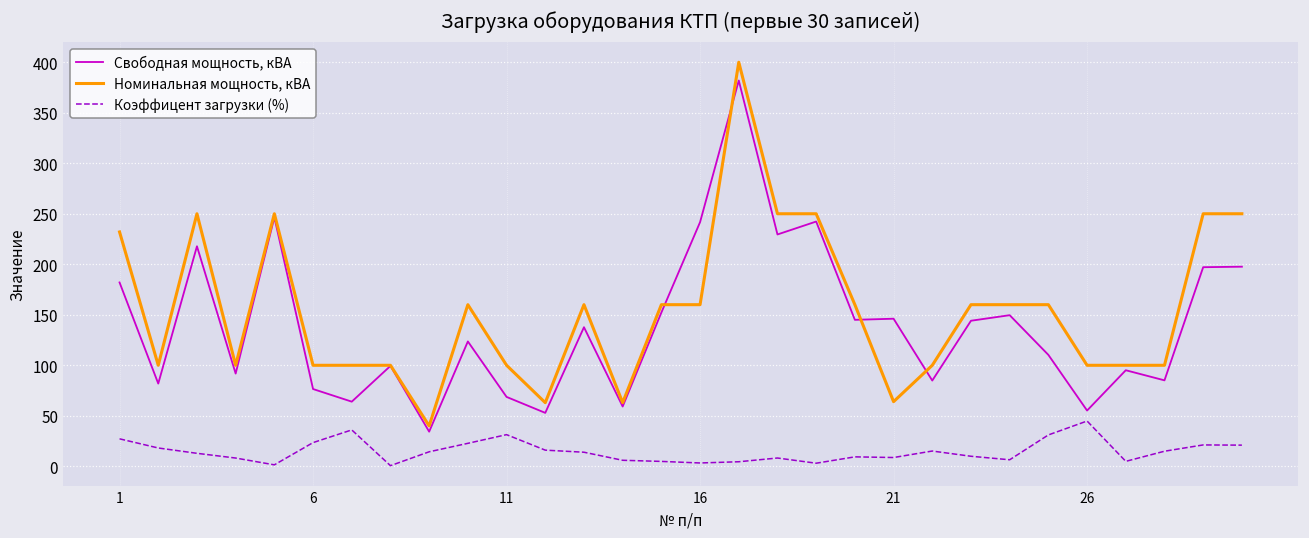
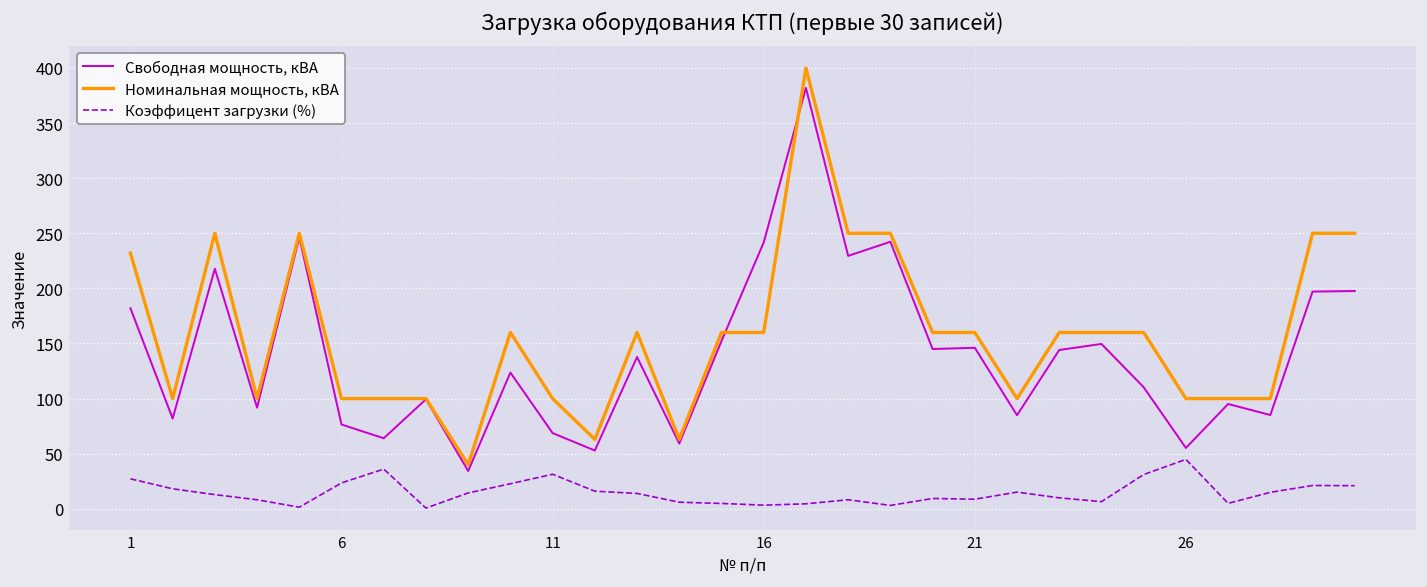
  {
    "Номинальная мощность, кВА": {
      "1": 230,
      "6": 100,
      "11": 100,
      "16": 160,
-     "21": 60,
+     "21": 160,
      "26": 100
    }
  }
